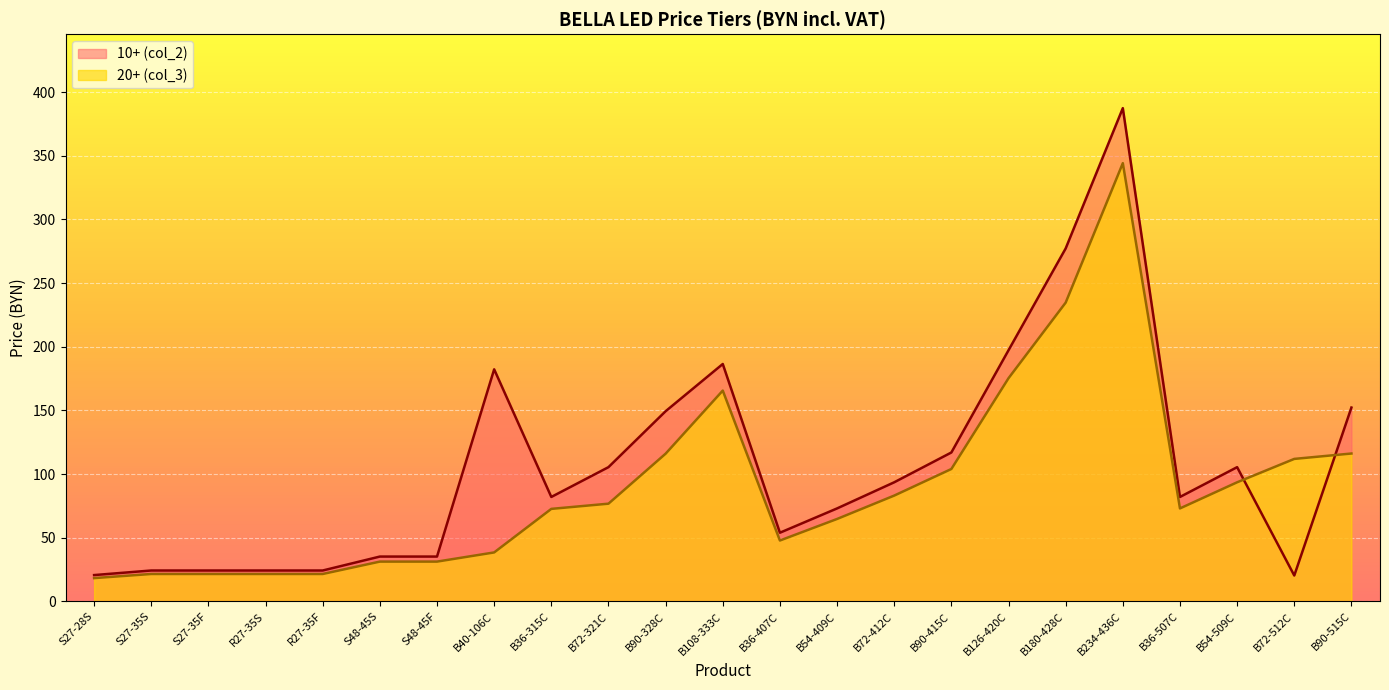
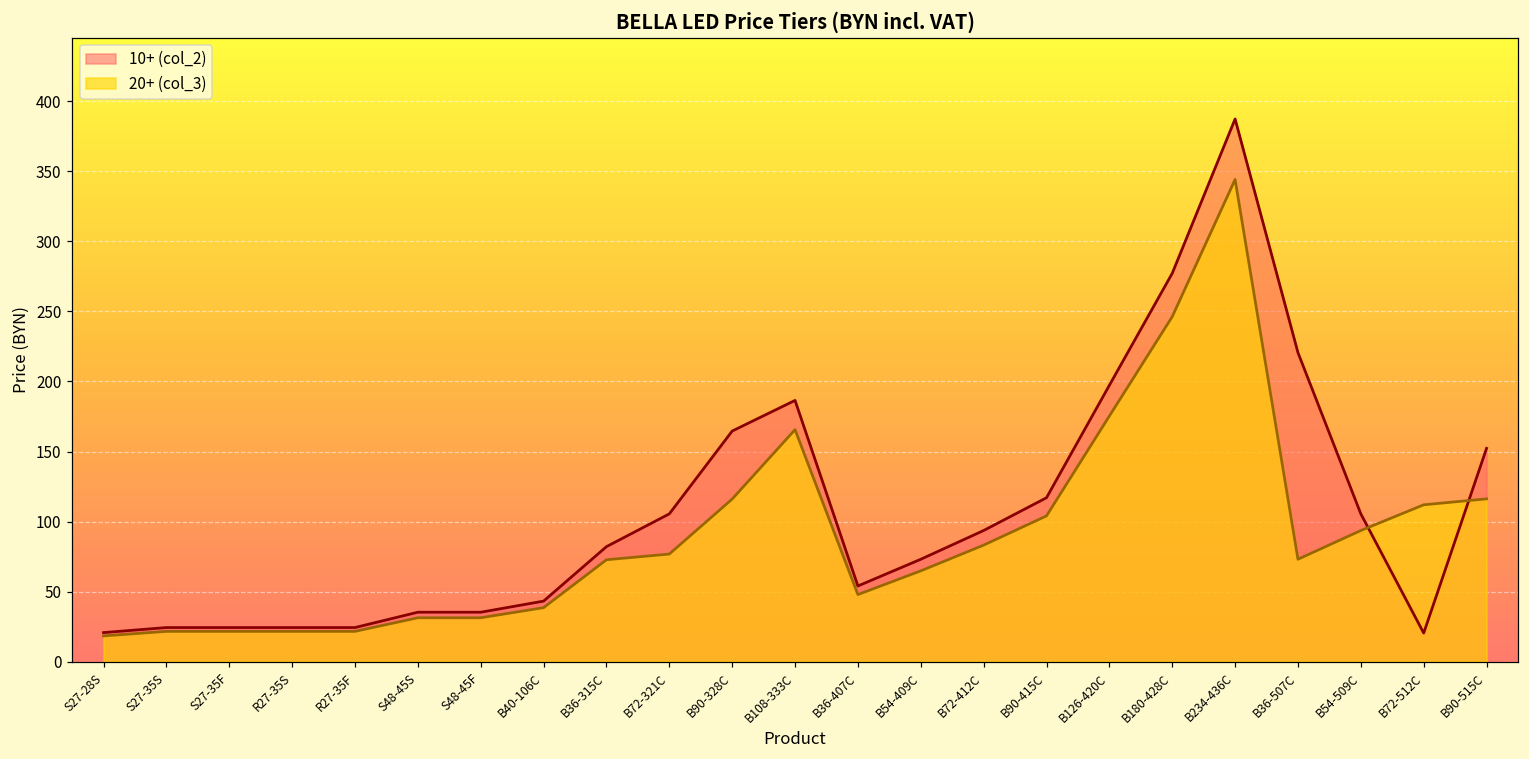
  {
    "10+ (col_2)": {
      "S27-28S": 21,
      "S27-35S": 24,
      "S27-35F": 24,
      "R27-35S": 24,
      "R27-35F": 24,
      "S48-45S": 35,
      "S48-45F": 35,
-     "B40-106C": 182,
+     "B40-106C": 43,
      "B36-315C": 82,
      "B72-321C": 105,
-     "B90-328C": 149,
+     "B90-328C": 165,
      "B108-333C": 186,
      "B36-407C": 54,
      "B54-409C": 73,
      "B72-412C": 94,
      "B90-415C": 117,
      "B126-420C": 197,
      "B180-428C": 277,
      "B234-436C": 387,
-     "B36-507C": 82,
+     "B36-507C": 221,
      "B54-509C": 105,
      "B72-512C": 20,
      "B90-515C": 152
    },
    "20+ (col_3)": {
      "S27-28S": 18,
      "S27-35S": 22,
      "S27-35F": 22,
      "R27-35S": 22,
      "R27-35F": 22,
      "S48-45S": 31,
      "S48-45F": 31,
      "B40-106C": 39,
      "B36-315C": 73,
      "B72-321C": 77,
      "B90-328C": 116,
      "B108-333C": 166,
      "B36-407C": 48,
      "B54-409C": 65,
      "B72-412C": 83,
      "B90-415C": 104,
      "B126-420C": 175,
-     "B180-428C": 235,
+     "B180-428C": 246,
      "B234-436C": 344,
      "B36-507C": 73,
      "B54-509C": 94,
      "B72-512C": 112,
      "B90-515C": 116
    }
  }
